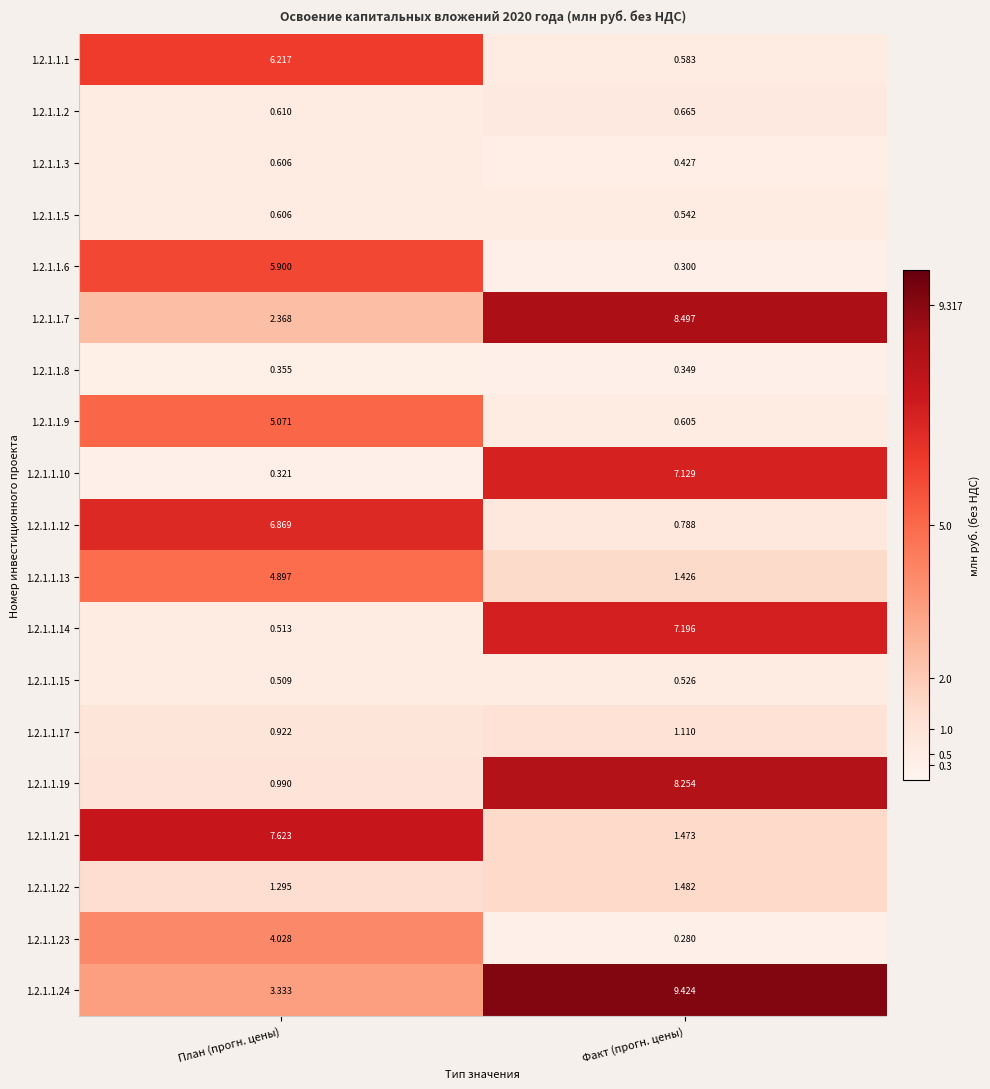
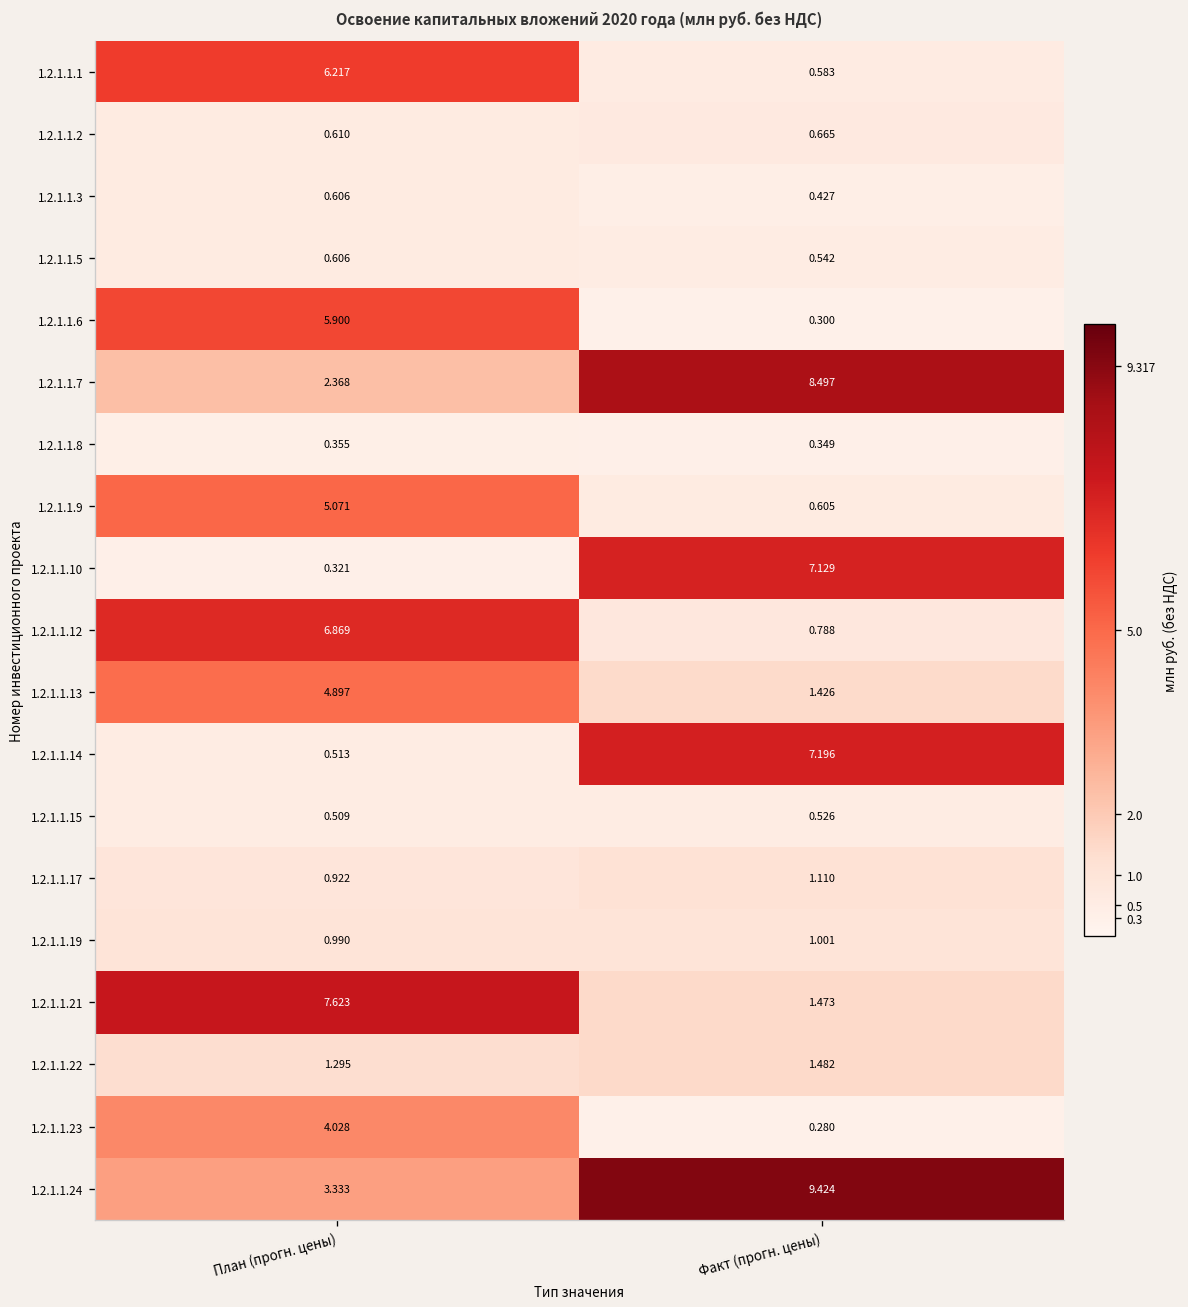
  {
    "1.2.1.1.1": {
      "План (прогн. цены)": 6.217,
      "Факт (прогн. цены)": 0.583
    },
    "1.2.1.1.2": {
      "План (прогн. цены)": 0.610,
      "Факт (прогн. цены)": 0.665
    },
    "1.2.1.1.3": {
      "План (прогн. цены)": 0.606,
      "Факт (прогн. цены)": 0.427
    },
    "1.2.1.1.5": {
      "План (прогн. цены)": 0.606,
      "Факт (прогн. цены)": 0.542
    },
    "1.2.1.1.6": {
      "План (прогн. цены)": 5.900,
      "Факт (прогн. цены)": 0.300
    },
    "1.2.1.1.7": {
      "План (прогн. цены)": 2.368,
      "Факт (прогн. цены)": 8.497
    },
    "1.2.1.1.8": {
      "План (прогн. цены)": 0.355,
      "Факт (прогн. цены)": 0.349
    },
    "1.2.1.1.9": {
      "План (прогн. цены)": 5.071,
      "Факт (прогн. цены)": 0.605
    },
    "1.2.1.1.10": {
      "План (прогн. цены)": 0.321,
      "Факт (прогн. цены)": 7.129
    },
    "1.2.1.1.12": {
      "План (прогн. цены)": 6.869,
      "Факт (прогн. цены)": 0.788
    },
    "1.2.1.1.13": {
      "План (прогн. цены)": 4.897,
      "Факт (прогн. цены)": 1.426
    },
    "1.2.1.1.14": {
      "План (прогн. цены)": 0.513,
      "Факт (прогн. цены)": 7.196
    },
    "1.2.1.1.15": {
      "План (прогн. цены)": 0.509,
      "Факт (прогн. цены)": 0.526
    },
    "1.2.1.1.17": {
      "План (прогн. цены)": 0.922,
      "Факт (прогн. цены)": 1.110
    },
    "1.2.1.1.19": {
      "План (прогн. цены)": 0.990,
-     "Факт (прогн. цены)": 8.254
+     "Факт (прогн. цены)": 1.001
    },
    "1.2.1.1.21": {
      "План (прогн. цены)": 7.623,
      "Факт (прогн. цены)": 1.473
    },
    "1.2.1.1.22": {
      "План (прогн. цены)": 1.295,
      "Факт (прогн. цены)": 1.482
    },
    "1.2.1.1.23": {
      "План (прогн. цены)": 4.028,
      "Факт (прогн. цены)": 0.280
    },
    "1.2.1.1.24": {
      "План (прогн. цены)": 3.333,
      "Факт (прогн. цены)": 9.424
    }
  }
